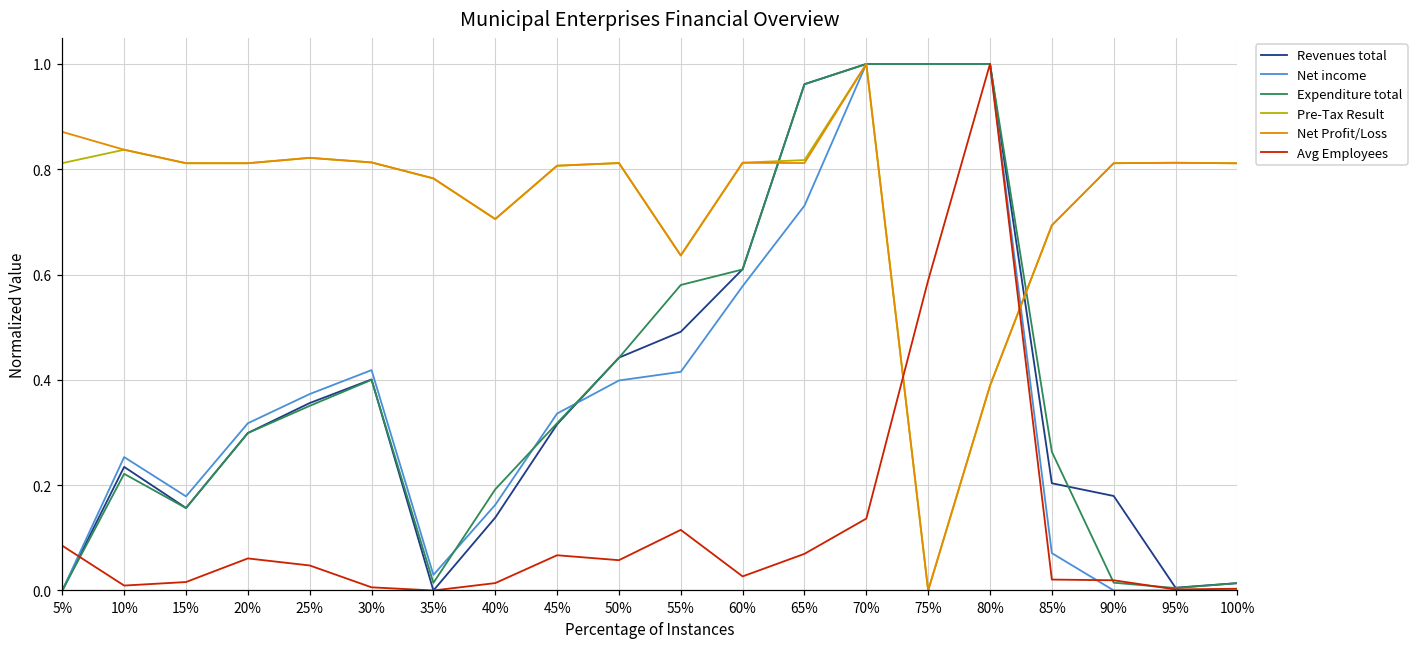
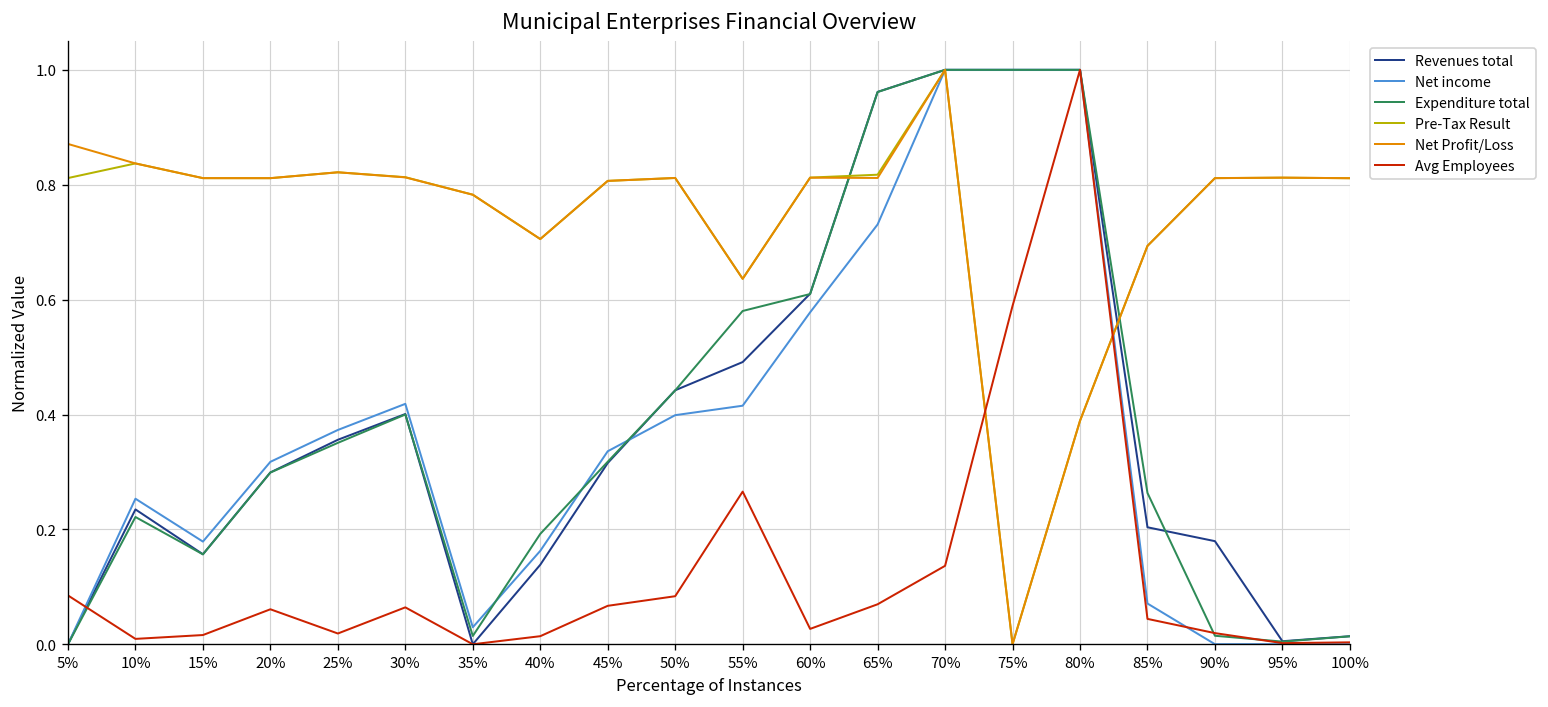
  {
    "Revenues total": {
      "10%": 0.23,
      "25%": 0.36,
      "40%": 0.14,
      "55%": 0.49,
      "85%": 0.20,
      "90%": 0.18
    },
    "Net income": {
      "10%": 0.25,
      "15%": 0.18,
      "20%": 0.32,
      "25%": 0.37,
      "30%": 0.42,
      "35%": 0.03,
      "40%": 0.16,
      "45%": 0.34,
      "50%": 0.40,
      "55%": 0.42,
      "60%": 0.58,
      "65%": 0.73,
      "85%": 0.07,
      "90%": 0.00
    },
    "Expenditure total": {
      "10%": 0.22,
      "25%": 0.35,
      "35%": 0.01,
      "40%": 0.19,
      "55%": 0.58,
      "85%": 0.26
    },
    "Pre-Tax Result": {
      "5%": 0.81,
      "65%": 0.82
    },
    "Net Profit/Loss": {
      "5%": 0.87,
      "65%": 0.81
    },
    "Avg Employees": {
      "5%": 0.09,
      "10%": 0.01,
      "15%": 0.02,
      "20%": 0.06,
-     "25%": 0.05,
-     "30%": 0.01,
+     "25%": 0.02,
+     "30%": 0.06,
      "40%": 0.01,
      "45%": 0.07,
-     "50%": 0.06,
-     "55%": 0.12,
+     "50%": 0.08,
+     "55%": 0.27,
      "60%": 0.03,
      "65%": 0.07,
      "70%": 0.14,
      "75%": 0.59,
-     "85%": 0.02
+     "85%": 0.04
    }
  }
